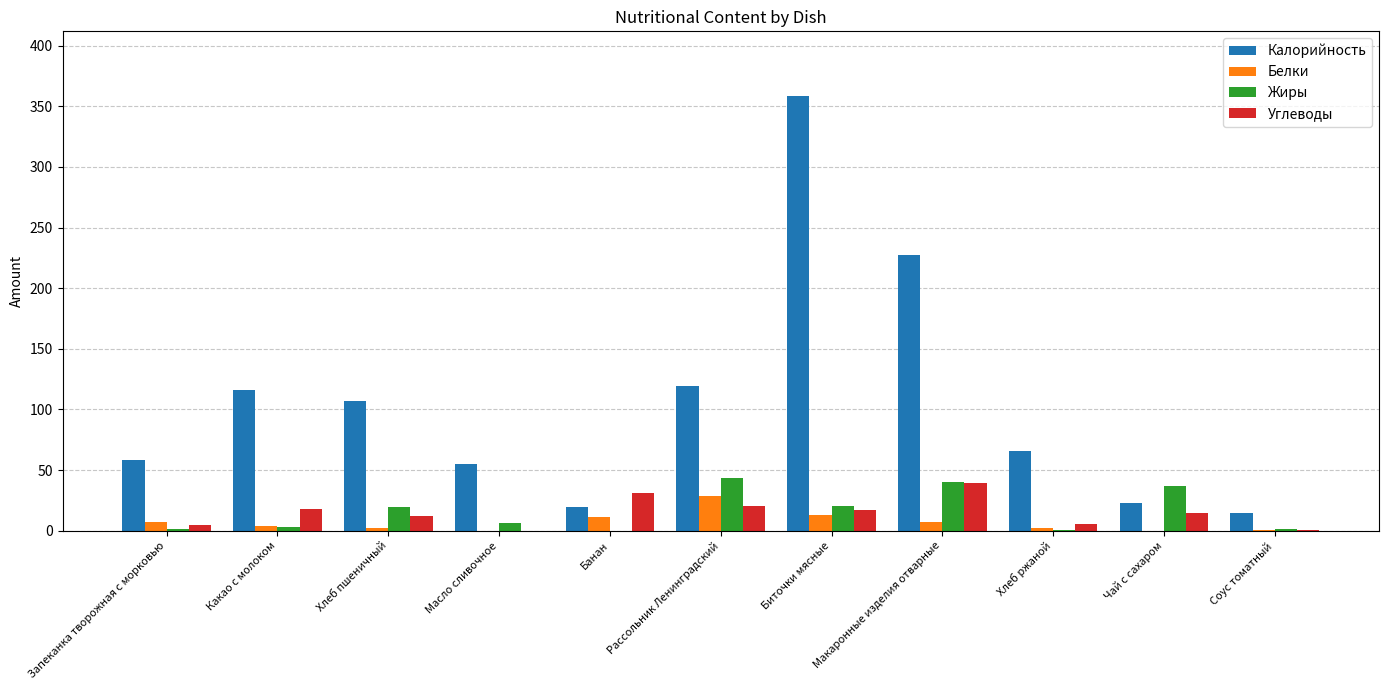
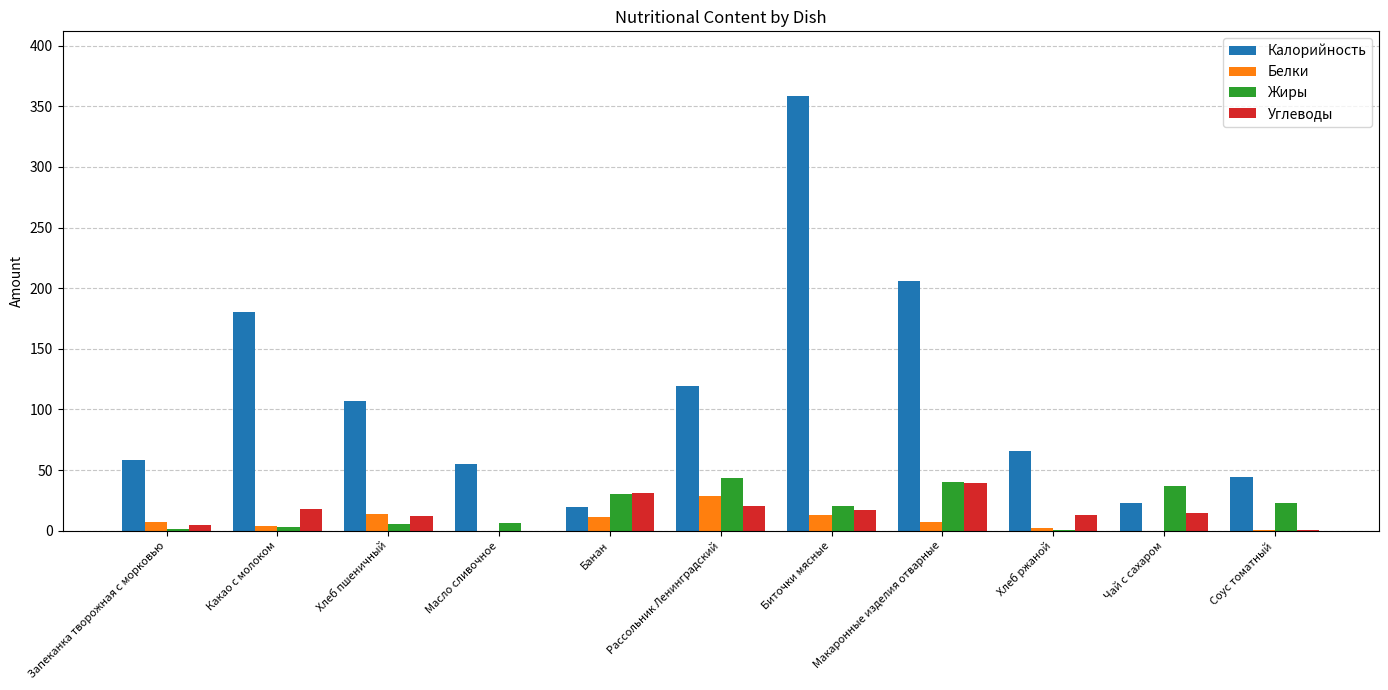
  {
    "Калорийность": {
      "Запеканка творожная с морковью": 58,
-     "Какао с молоком": 116,
+     "Какао с молоком": 180,
      "Хлеб пшеничный": 107,
      "Масло сливочное": 55,
      "Банан": 20,
      "Рассольник Ленинградский": 119,
      "Биточки мясные": 358,
-     "Макаронные изделия отварные": 227,
+     "Макаронные изделия отварные": 206,
      "Хлеб ржаной": 66,
      "Чай с сахаром": 23,
-     "Соус томатный": 15
+     "Соус томатный": 44
    },
    "Белки": {
      "Запеканка творожная с морковью": 7,
      "Какао с молоком": 4,
-     "Хлеб пшеничный": 2,
+     "Хлеб пшеничный": 14,
      "Банан": 12,
      "Рассольник Ленинградский": 29,
      "Биточки мясные": 13,
      "Макаронные изделия отварные": 7,
      "Хлеб ржаной": 2
    },
    "Жиры": {
      "Какао с молоком": 3,
-     "Хлеб пшеничный": 20,
+     "Хлеб пшеничный": 5,
      "Масло сливочное": 6,
-     "Банан": 0,
+     "Банан": 31,
      "Рассольник Ленинградский": 44,
      "Биточки мясные": 21,
      "Макаронные изделия отварные": 40,
      "Чай с сахаром": 37,
-     "Соус томатный": 1
+     "Соус томатный": 23
    },
    "Углеводы": {
      "Запеканка творожная с морковью": 5,
      "Какао с молоком": 18,
      "Хлеб пшеничный": 12,
      "Банан": 32,
      "Рассольник Ленинградский": 20,
      "Биточки мясные": 17,
      "Макаронные изделия отварные": 39,
-     "Хлеб ржаной": 6,
+     "Хлеб ржаной": 13,
      "Чай с сахаром": 15
    }
  }
